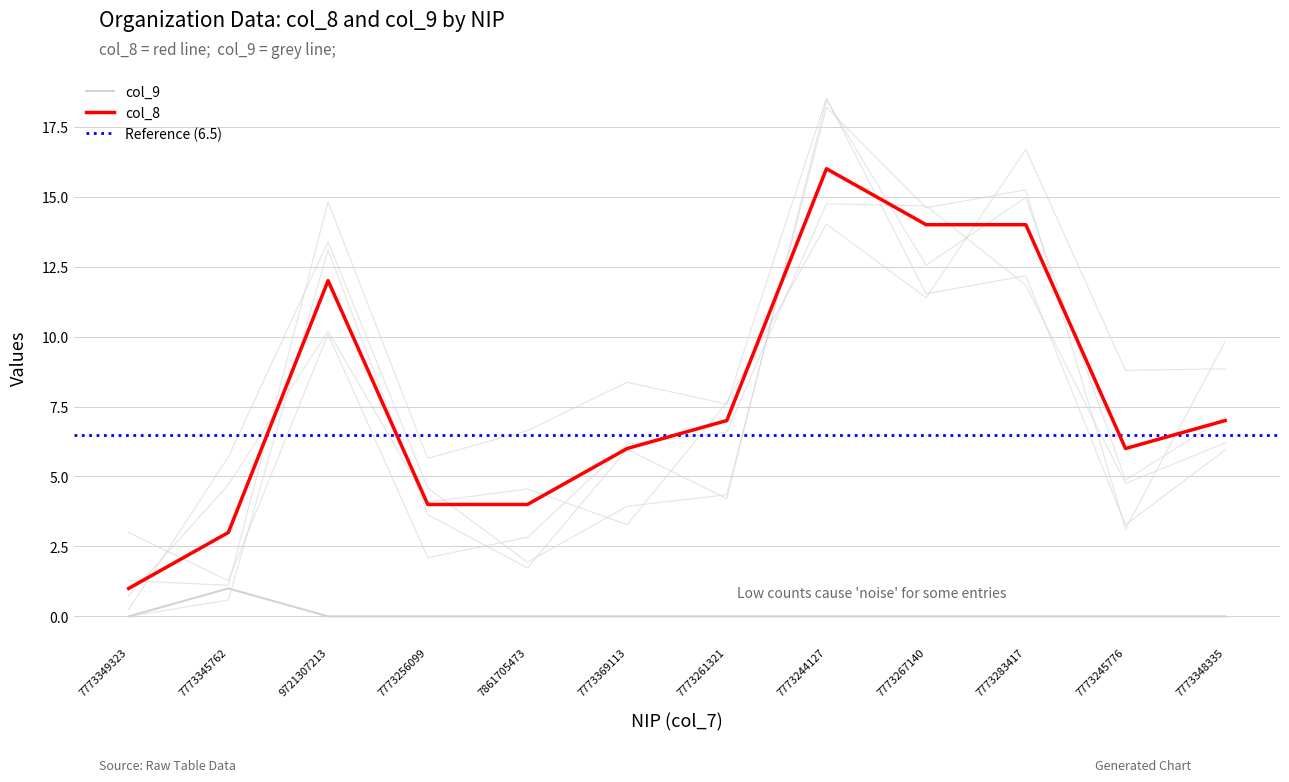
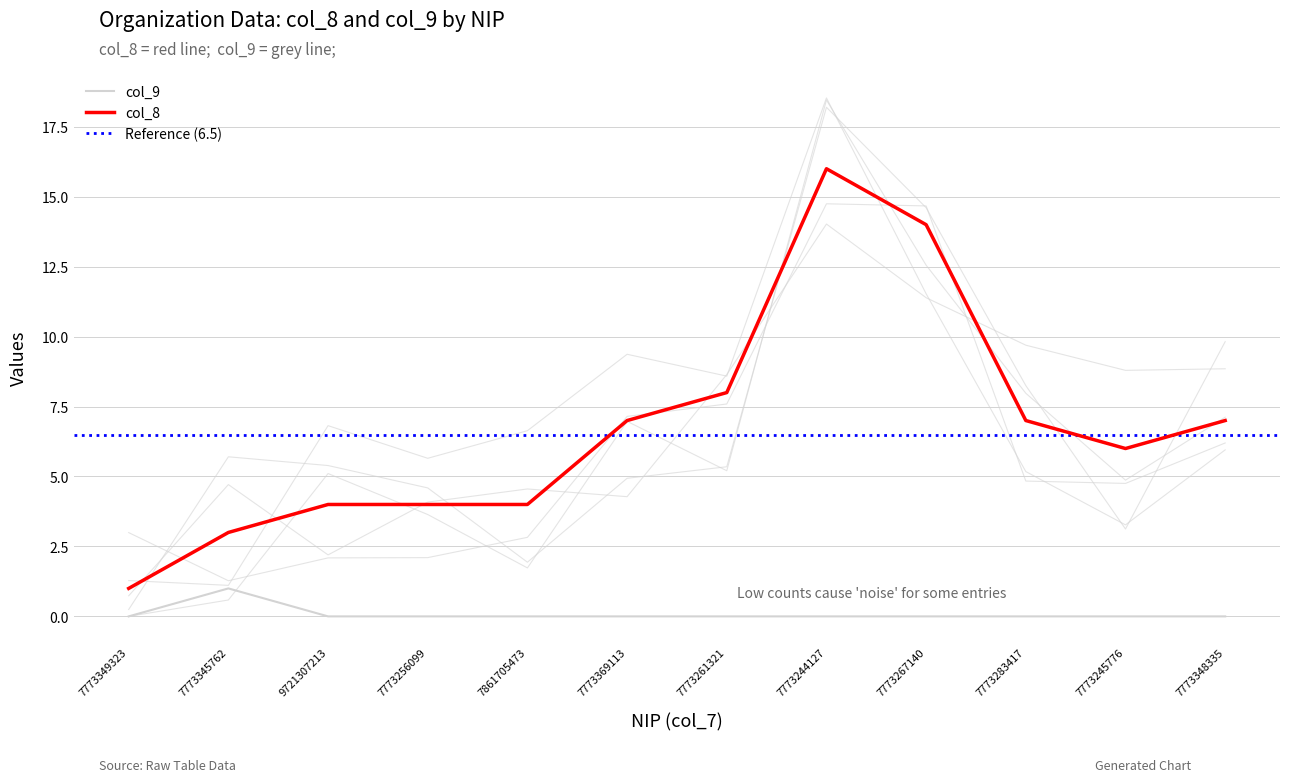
  {
    "col_8": {
      "7773349323": 1,
      "7773345762": 3,
-     "9721307213": 12,
+     "9721307213": 4,
      "7861705473": 4,
-     "7773369113": 6,
-     "7773261321": 7,
+     "7773369113": 7,
+     "7773261321": 8,
      "7773244127": 16,
      "7773267140": 14,
-     "7773283417": 14,
+     "7773283417": 7,
      "7773245776": 6,
      "7773348335": 7
    }
  }
